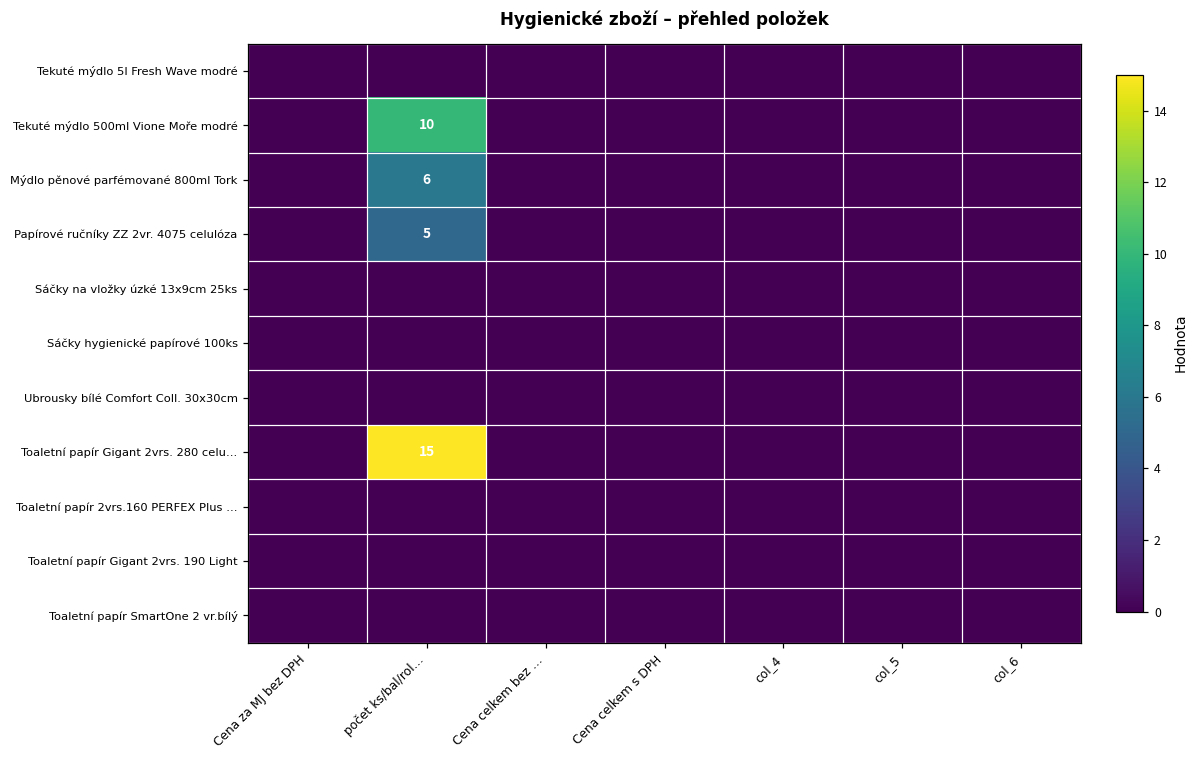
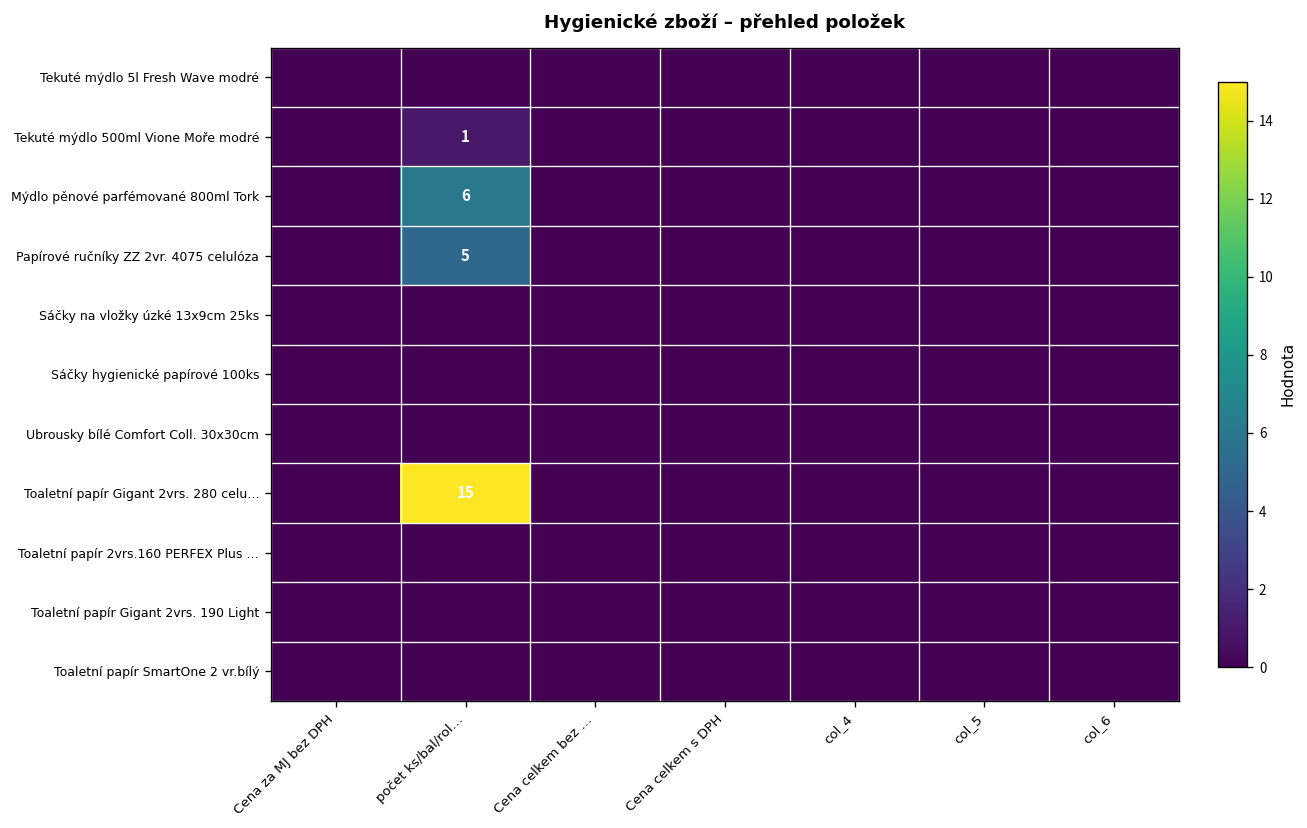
  {
    "Tekuté mýdlo 500ml Vione Moře modré": {
-     "počet ks/bal/rol…": 10
+     "počet ks/bal/rol…": 1
    },
    "Mýdlo pěnové parfémované 800ml Tork": {
      "počet ks/bal/rol…": 6
    },
    "Papírové ručníky ZZ 2vr. 4075 celulóza": {
      "počet ks/bal/rol…": 5
    },
    "Toaletní papír Gigant 2vrs. 280 celu…": {
      "počet ks/bal/rol…": 15
    }
  }
